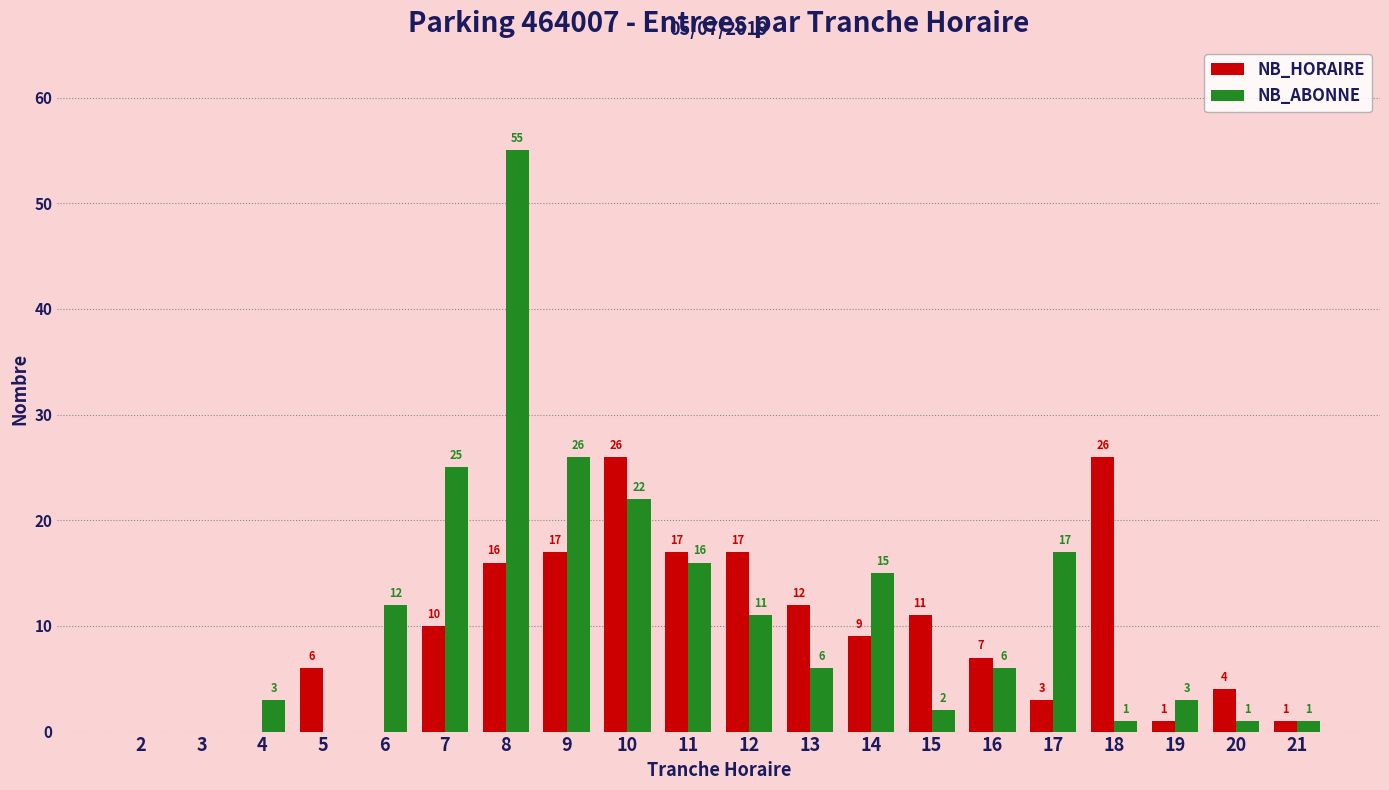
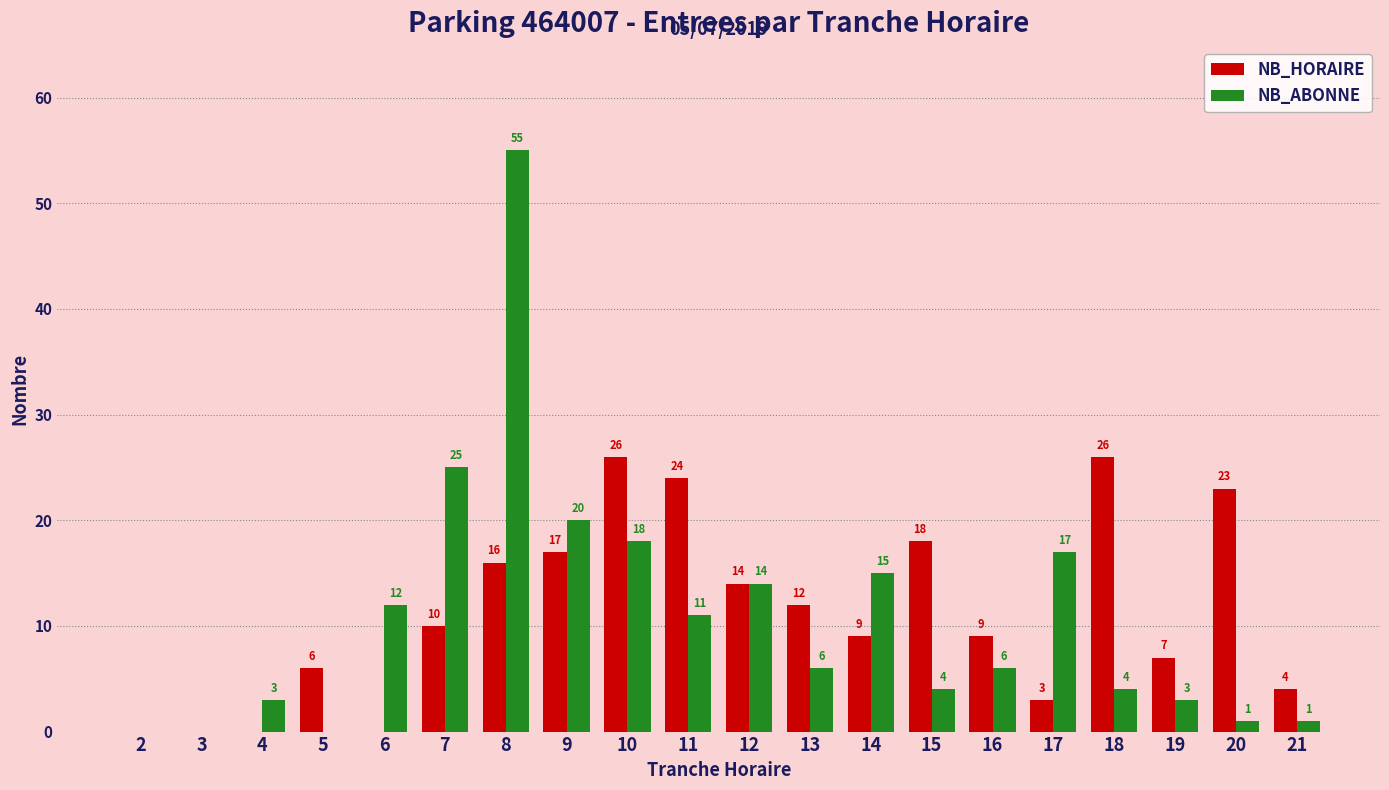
  {
    "NB_HORAIRE": {
      "5": 6,
      "7": 10,
      "8": 16,
      "9": 17,
      "10": 26,
-     "11": 17,
-     "12": 17,
+     "11": 24,
+     "12": 14,
      "13": 12,
      "14": 9,
-     "15": 11,
-     "16": 7,
+     "15": 18,
+     "16": 9,
      "17": 3,
      "18": 26,
-     "19": 1,
-     "20": 4,
-     "21": 1
+     "19": 7,
+     "20": 23,
+     "21": 4
    },
    "NB_ABONNE": {
      "4": 3,
      "6": 12,
      "7": 25,
      "8": 55,
-     "9": 26,
-     "10": 22,
-     "11": 16,
-     "12": 11,
+     "9": 20,
+     "10": 18,
+     "11": 11,
+     "12": 14,
      "13": 6,
      "14": 15,
-     "15": 2,
+     "15": 4,
      "16": 6,
      "17": 17,
-     "18": 1,
+     "18": 4,
      "19": 3,
      "20": 1,
      "21": 1
    }
  }
